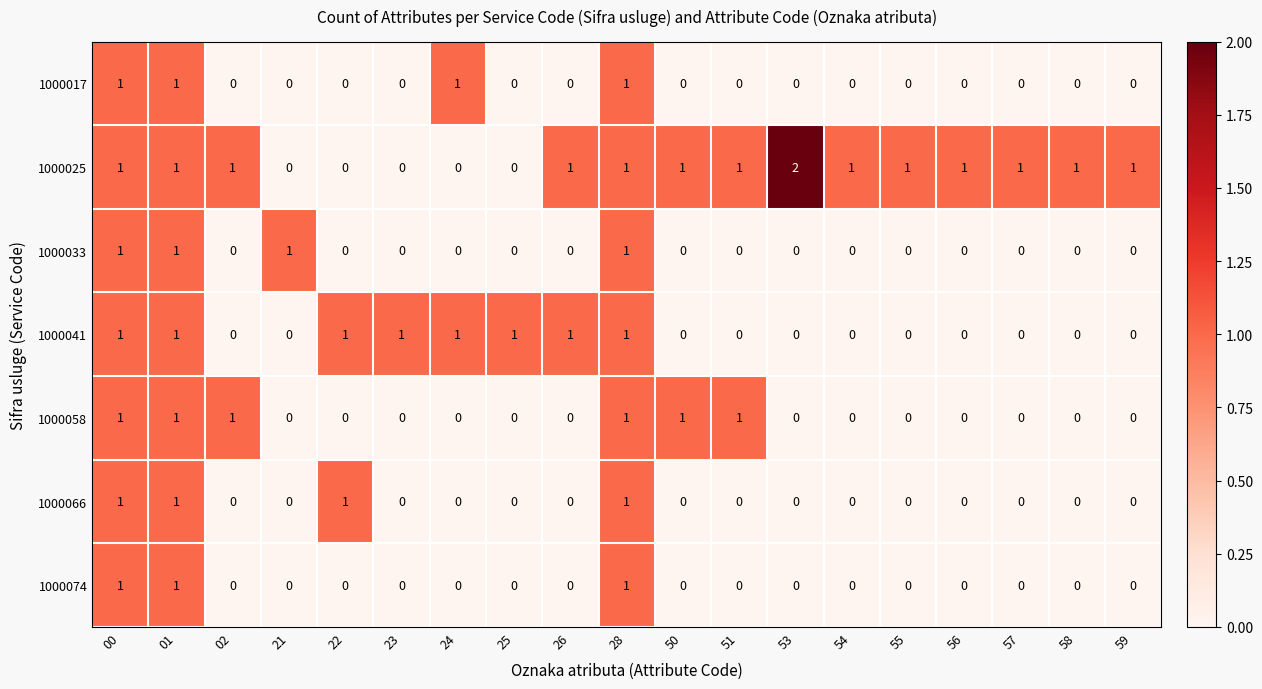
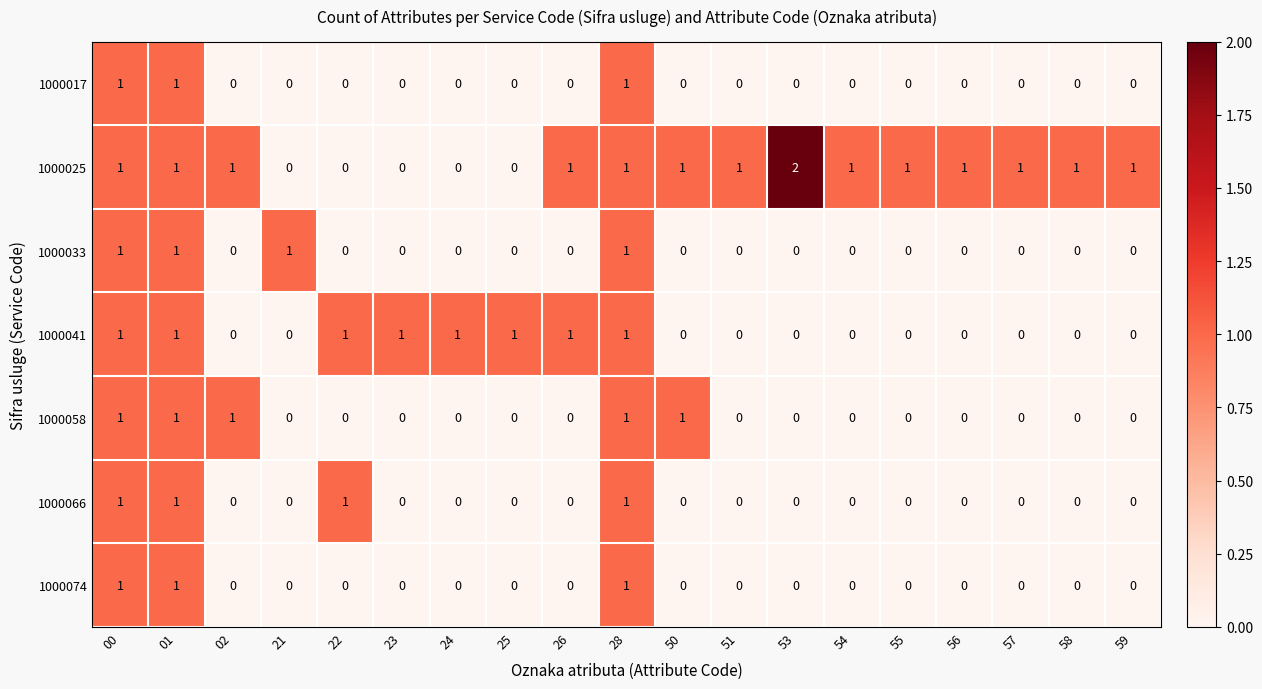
  {
    "1000017": {
      "00": 1,
      "01": 1,
      "02": 0,
      "21": 0,
      "22": 0,
      "23": 0,
-     "24": 1,
+     "24": 0,
      "25": 0,
      "26": 0,
      "28": 1,
      "50": 0,
      "51": 0,
      "53": 0,
      "54": 0,
      "55": 0,
      "56": 0,
      "57": 0,
      "58": 0,
      "59": 0
    },
    "1000025": {
      "00": 1,
      "01": 1,
      "02": 1,
      "21": 0,
      "22": 0,
      "23": 0,
      "24": 0,
      "25": 0,
      "26": 1,
      "28": 1,
      "50": 1,
      "51": 1,
      "53": 2,
      "54": 1,
      "55": 1,
      "56": 1,
      "57": 1,
      "58": 1,
      "59": 1
    },
    "1000033": {
      "00": 1,
      "01": 1,
      "02": 0,
      "21": 1,
      "22": 0,
      "23": 0,
      "24": 0,
      "25": 0,
      "26": 0,
      "28": 1,
      "50": 0,
      "51": 0,
      "53": 0,
      "54": 0,
      "55": 0,
      "56": 0,
      "57": 0,
      "58": 0,
      "59": 0
    },
    "1000041": {
      "00": 1,
      "01": 1,
      "02": 0,
      "21": 0,
      "22": 1,
      "23": 1,
      "24": 1,
      "25": 1,
      "26": 1,
      "28": 1,
      "50": 0,
      "51": 0,
      "53": 0,
      "54": 0,
      "55": 0,
      "56": 0,
      "57": 0,
      "58": 0,
      "59": 0
    },
    "1000058": {
      "00": 1,
      "01": 1,
      "02": 1,
      "21": 0,
      "22": 0,
      "23": 0,
      "24": 0,
      "25": 0,
      "26": 0,
      "28": 1,
      "50": 1,
-     "51": 1,
+     "51": 0,
      "53": 0,
      "54": 0,
      "55": 0,
      "56": 0,
      "57": 0,
      "58": 0,
      "59": 0
    },
    "1000066": {
      "00": 1,
      "01": 1,
      "02": 0,
      "21": 0,
      "22": 1,
      "23": 0,
      "24": 0,
      "25": 0,
      "26": 0,
      "28": 1,
      "50": 0,
      "51": 0,
      "53": 0,
      "54": 0,
      "55": 0,
      "56": 0,
      "57": 0,
      "58": 0,
      "59": 0
    },
    "1000074": {
      "00": 1,
      "01": 1,
      "02": 0,
      "21": 0,
      "22": 0,
      "23": 0,
      "24": 0,
      "25": 0,
      "26": 0,
      "28": 1,
      "50": 0,
      "51": 0,
      "53": 0,
      "54": 0,
      "55": 0,
      "56": 0,
      "57": 0,
      "58": 0,
      "59": 0
    }
  }
